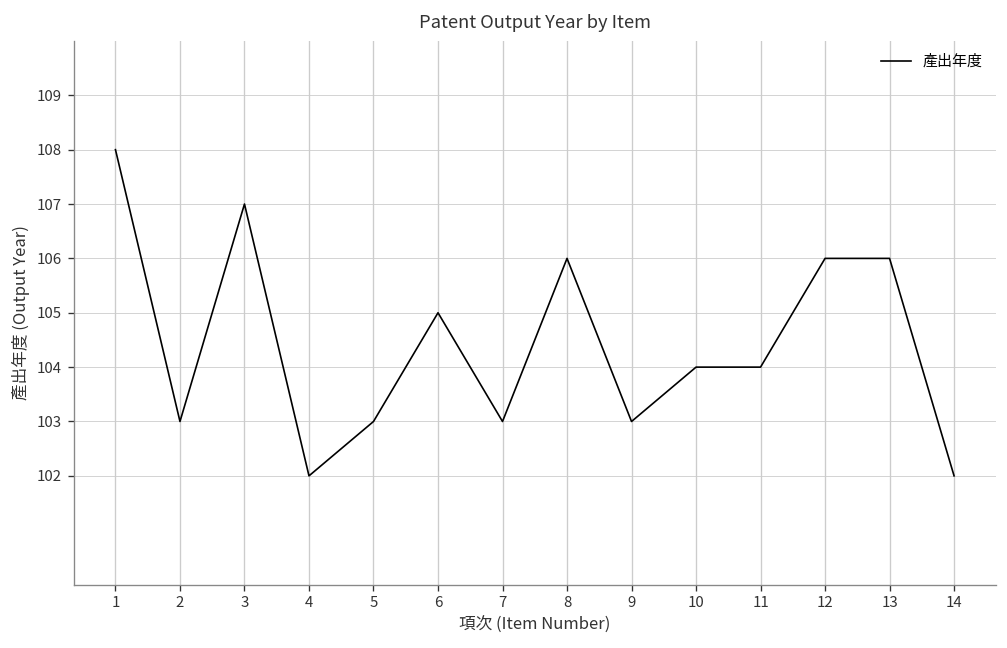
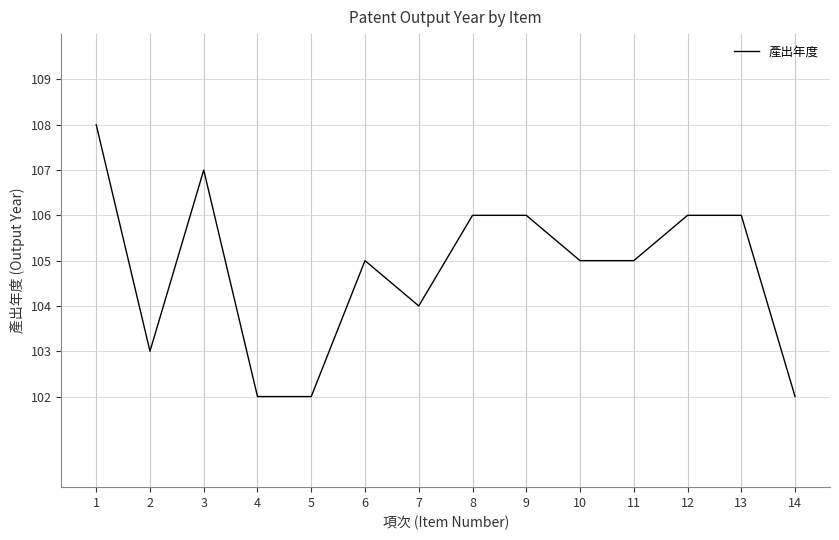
  {
    "1": 108,
    "2": 103,
    "3": 107,
    "4": 102,
-   "5": 103,
+   "5": 102,
    "6": 105,
-   "7": 103,
+   "7": 104,
    "8": 106,
-   "9": 103,
-   "10": 104,
-   "11": 104,
+   "9": 106,
+   "10": 105,
+   "11": 105,
    "12": 106,
    "13": 106,
    "14": 102
  }
